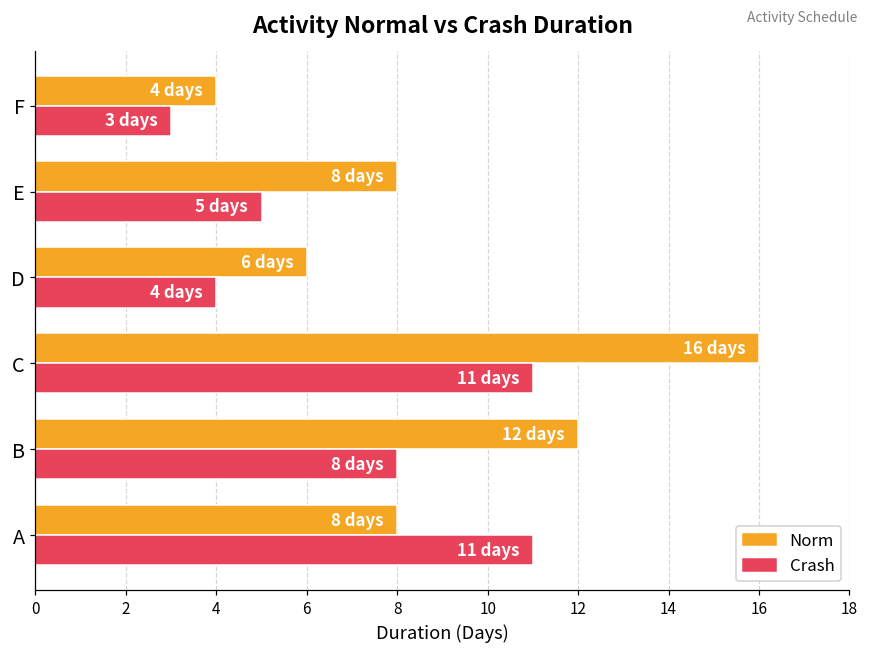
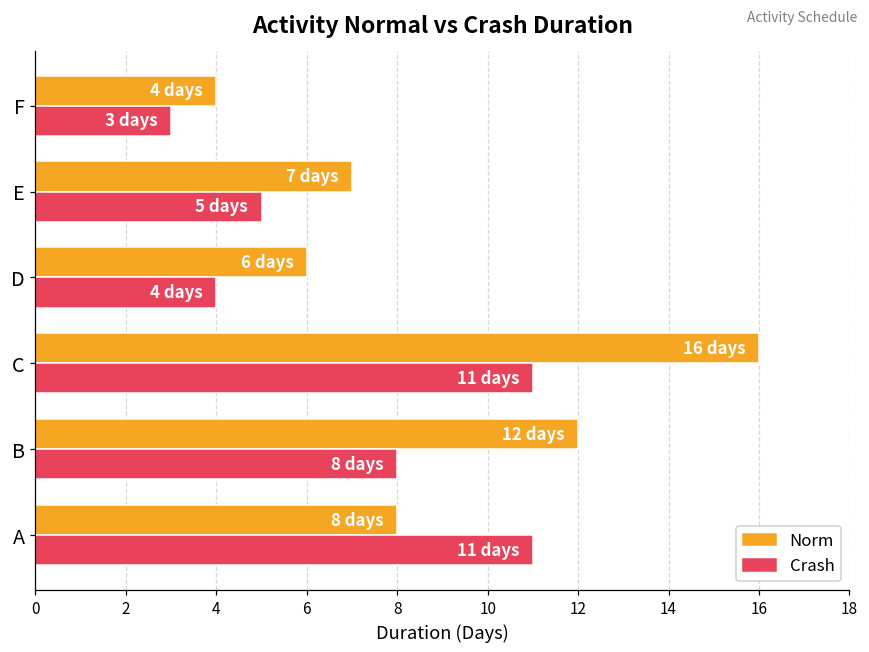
  {
    "Norm": {
      "F": 4,
-     "E": 8,
+     "E": 7,
      "D": 6,
      "C": 16,
      "B": 12,
      "A": 8
    },
    "Crash": {
      "F": 3,
      "E": 5,
      "D": 4,
      "C": 11,
      "B": 8,
      "A": 11
    }
  }
